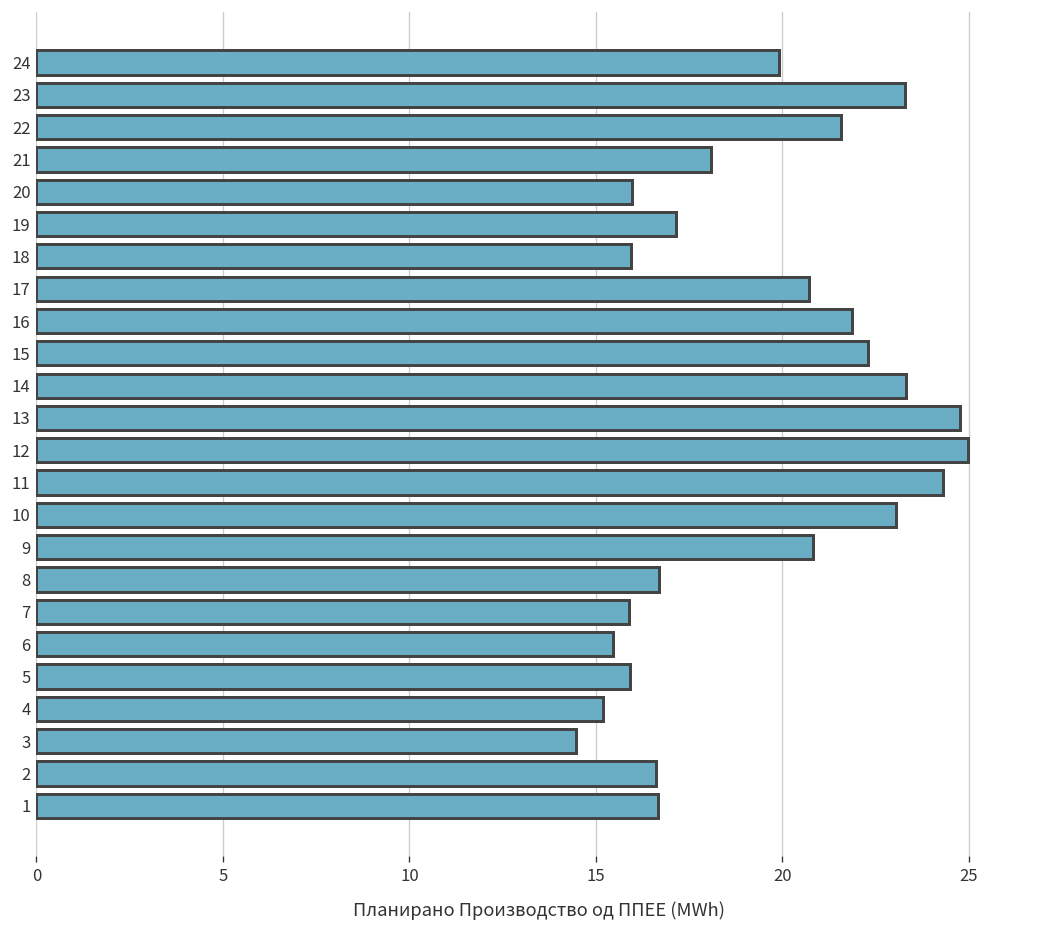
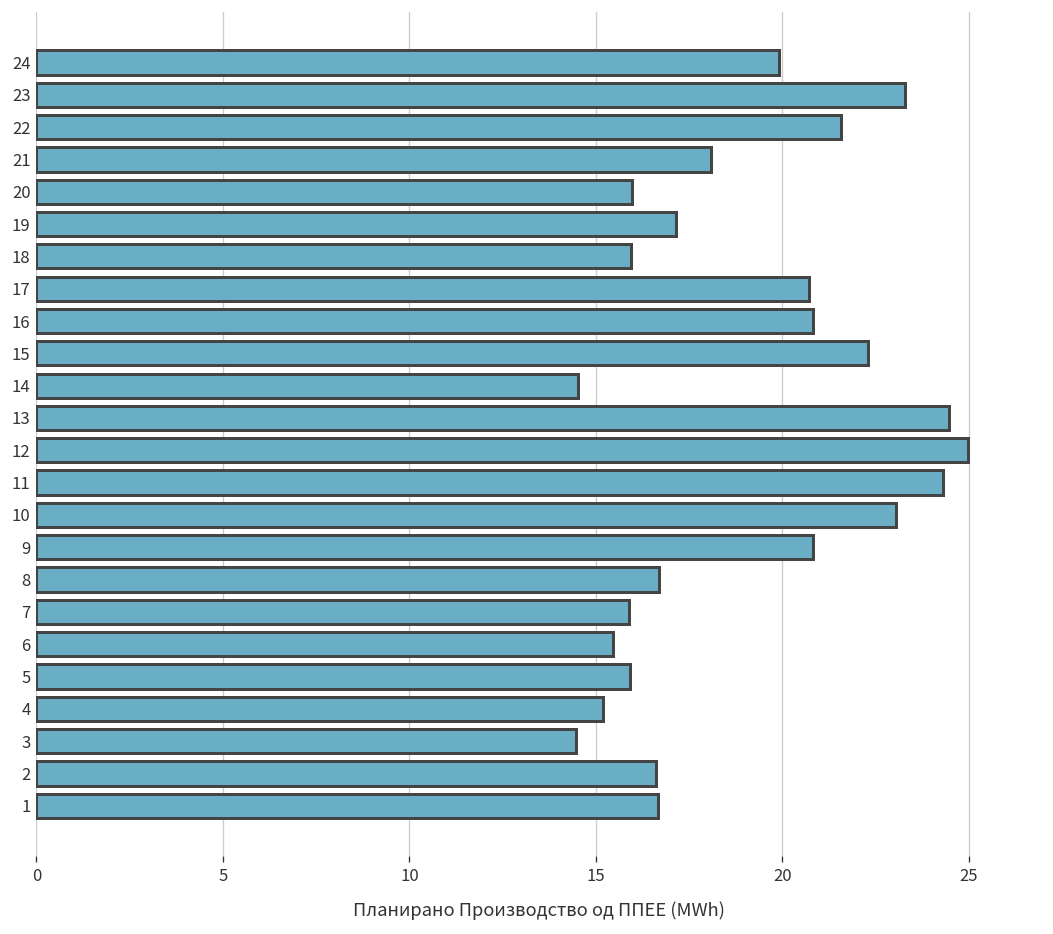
  {
    "24": 19.9,
    "23": 23.3,
    "22": 21.6,
    "21": 18.1,
    "20": 16.0,
    "19": 17.1,
    "18": 15.9,
    "17": 20.7,
-   "16": 21.9,
+   "16": 20.8,
    "15": 22.3,
-   "14": 23.3,
-   "13": 24.8,
+   "14": 14.5,
+   "13": 24.5,
    "12": 25.0,
    "11": 24.3,
    "10": 23.0,
    "9": 20.8,
    "8": 16.7,
    "7": 15.9,
    "6": 15.4,
    "5": 15.9,
    "4": 15.2,
    "3": 14.5,
    "2": 16.6,
    "1": 16.7
  }
